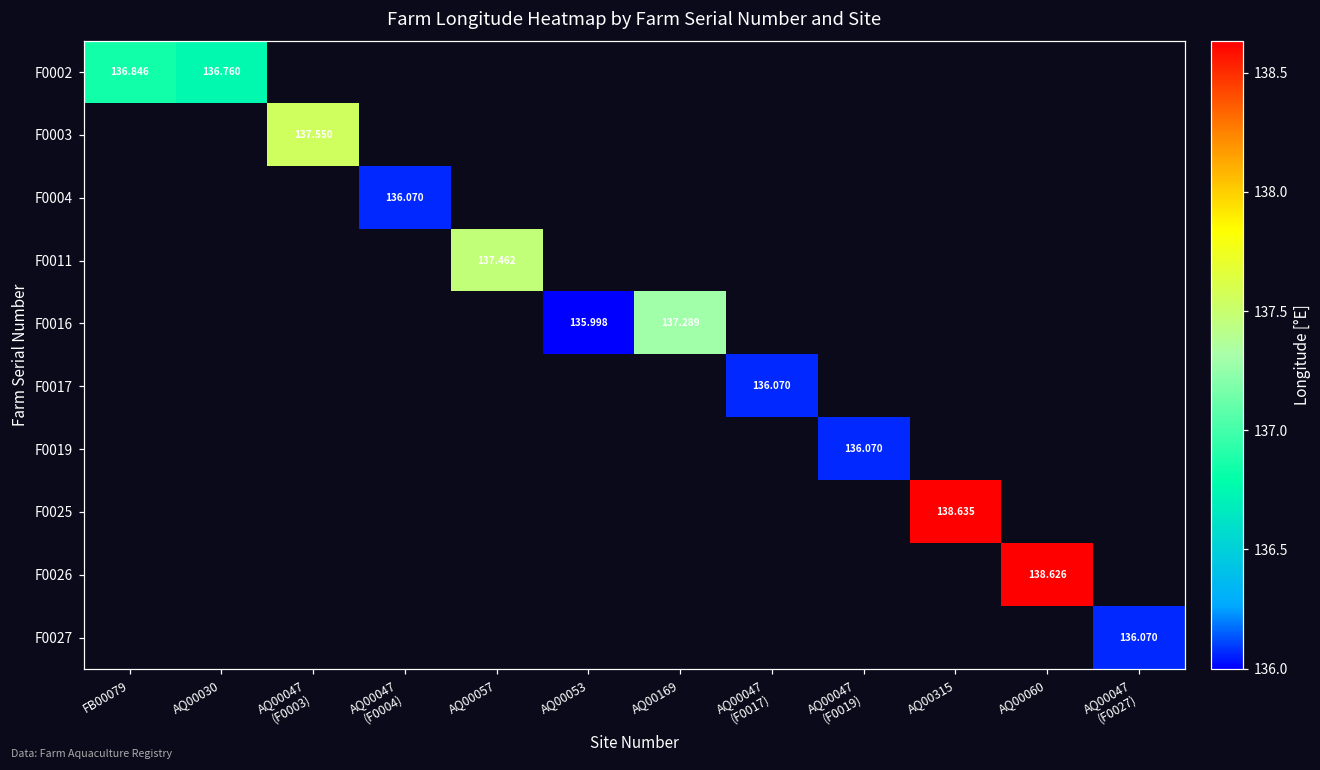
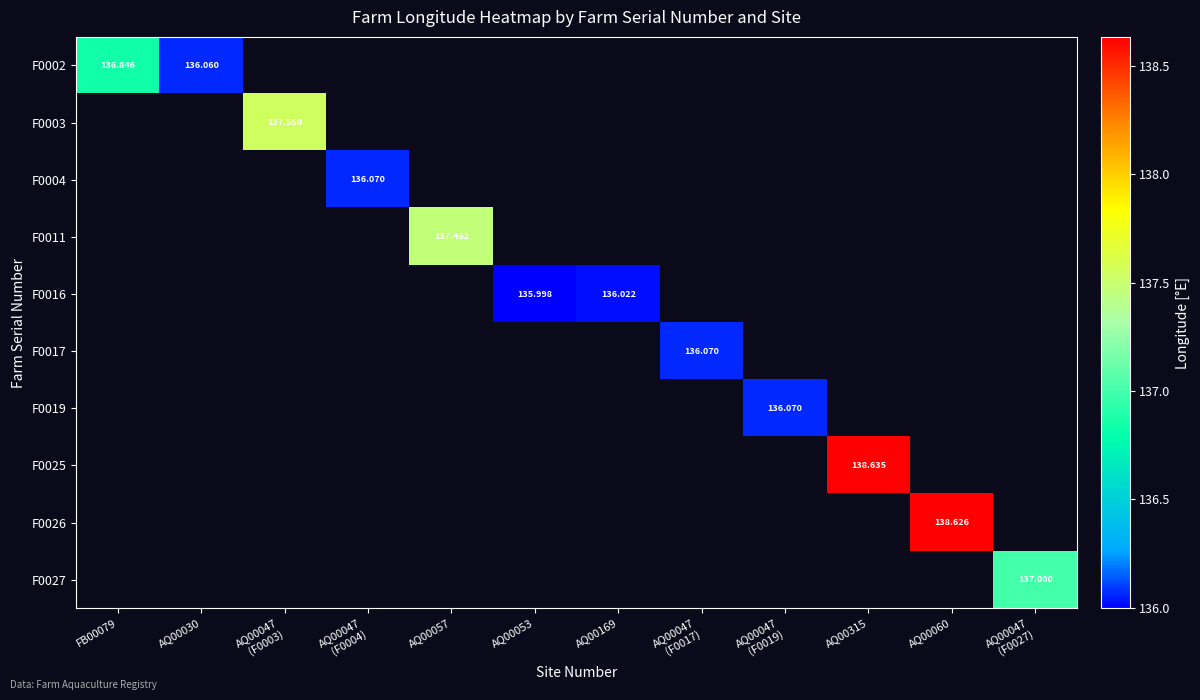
  {
    "F0002": {
      "FB00079": 136.846,
-     "AQ00030": 136.760
+     "AQ00030": 136.060
    },
    "F0003": {
      "AQ00047 (F0003)": 137.550
    },
    "F0004": {
      "AQ00047 (F0004)": 136.070
    },
    "F0011": {
      "AQ00057": 137.462
    },
    "F0016": {
      "AQ00053": 135.998,
-     "AQ00169": 137.289
+     "AQ00169": 136.022
    },
    "F0017": {
      "AQ00047 (F0017)": 136.070
    },
    "F0019": {
      "AQ00047 (F0019)": 136.070
    },
    "F0025": {
      "AQ00315": 138.635
    },
    "F0026": {
      "AQ00060": 138.626
    },
    "F0027": {
-     "AQ00047 (F0027)": 136.070
+     "AQ00047 (F0027)": 137.000
    }
  }
